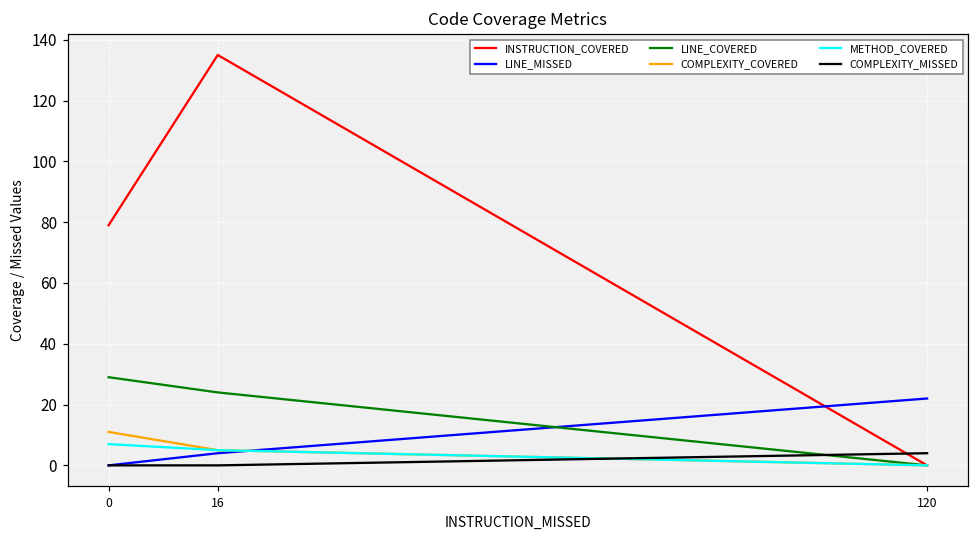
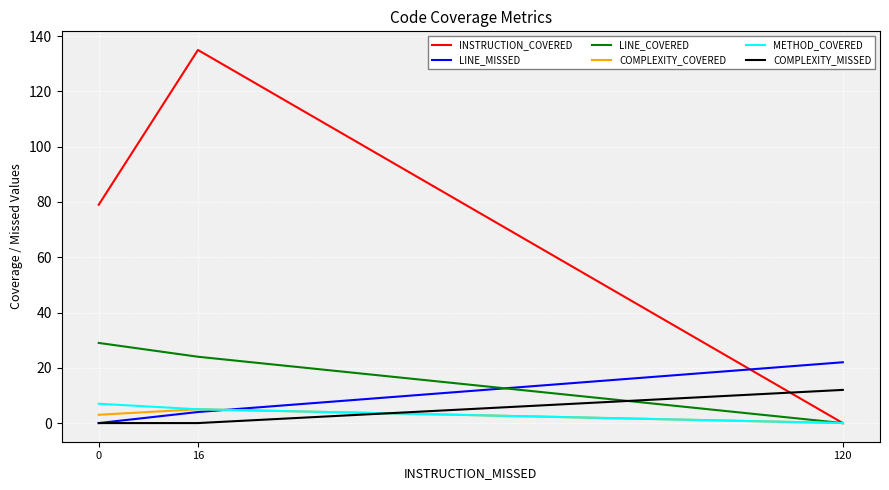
  {
    "INSTRUCTION_COVERED": {
      "0": 79,
      "16": 135
    },
    "LINE_MISSED": {
      "16": 4,
      "120": 22
    },
    "LINE_COVERED": {
      "0": 29,
      "16": 24
    },
    "COMPLEXITY_COVERED": {
-     "0": 11
+     "0": 3
    },
    "METHOD_COVERED": {
      "0": 7
    },
    "COMPLEXITY_MISSED": {
      "16": 0,
-     "120": 4
+     "120": 12
    }
  }
